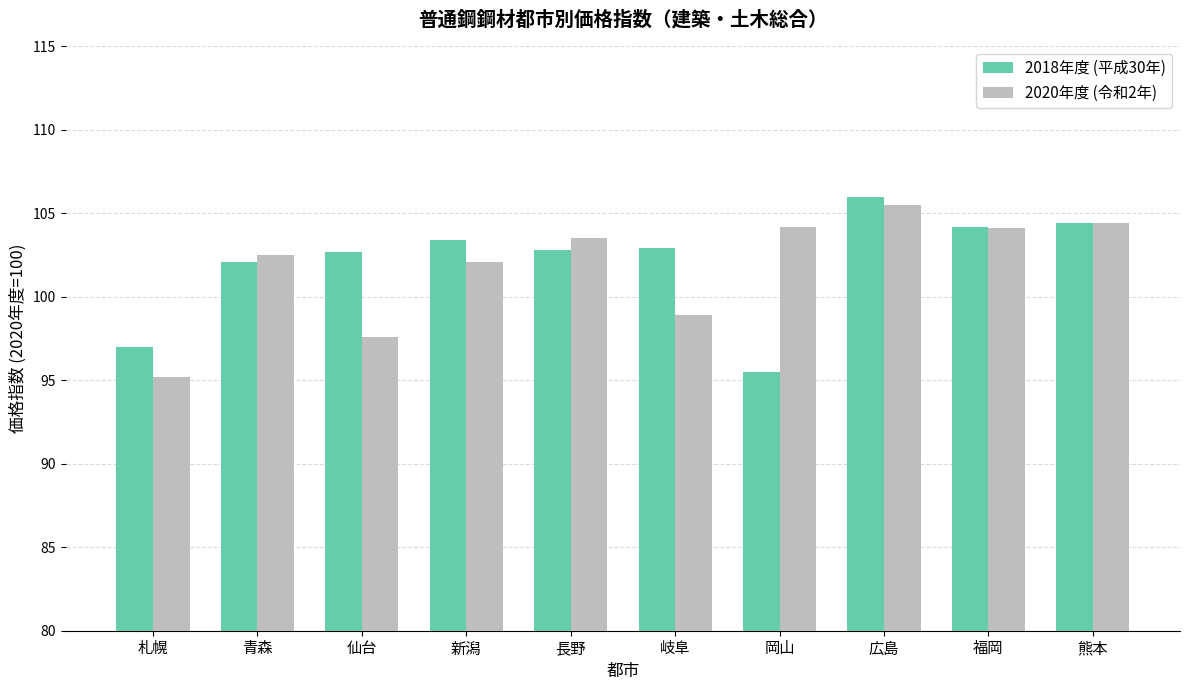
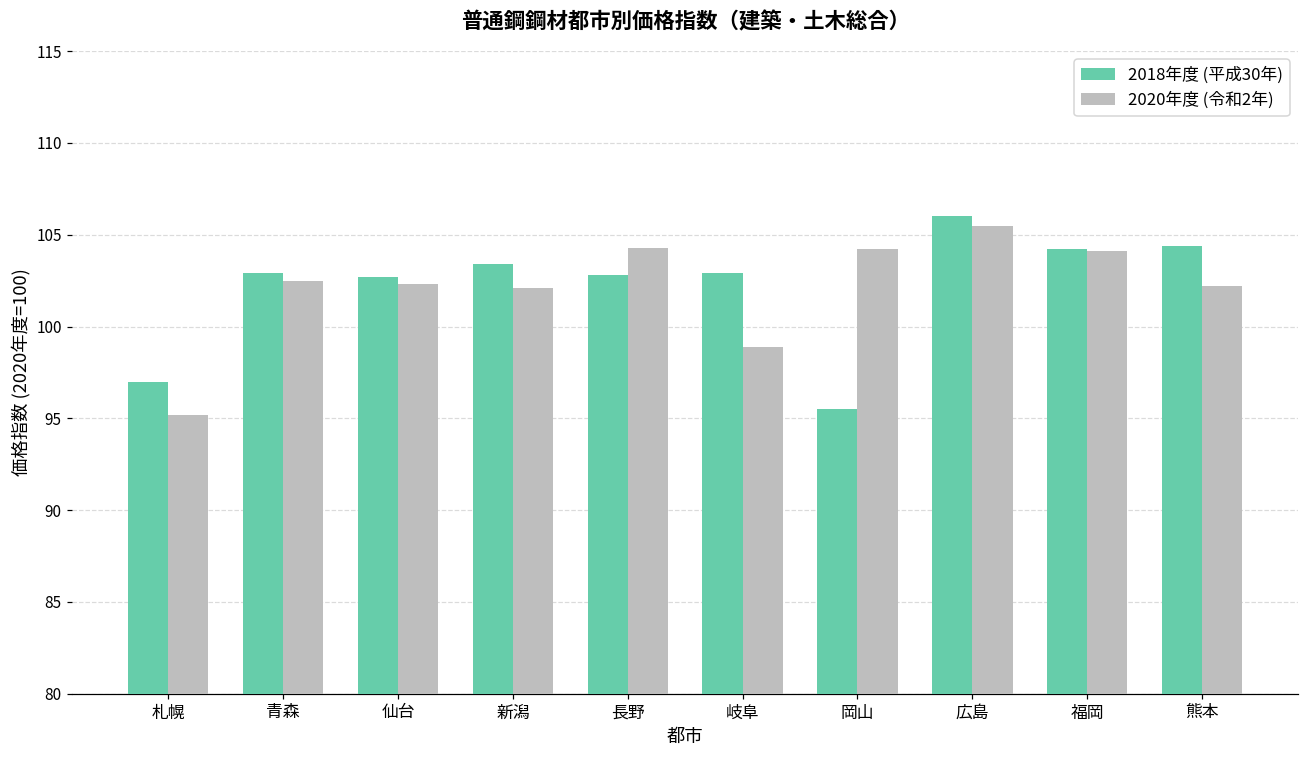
  {
    "2018年度 (平成30年)": {
      "札幌": 97.0,
-     "青森": 102.1,
+     "青森": 102.9,
      "仙台": 102.7,
      "新潟": 103.4,
      "長野": 102.8,
      "岐阜": 102.9,
      "岡山": 95.5,
      "広島": 106.0,
      "福岡": 104.2,
      "熊本": 104.4
    },
    "2020年度 (令和2年)": {
      "札幌": 95.2,
      "青森": 102.5,
-     "仙台": 97.6,
+     "仙台": 102.3,
      "新潟": 102.1,
-     "長野": 103.5,
+     "長野": 104.3,
      "岐阜": 98.9,
      "岡山": 104.2,
      "広島": 105.5,
      "福岡": 104.1,
-     "熊本": 104.4
+     "熊本": 102.2
    }
  }
